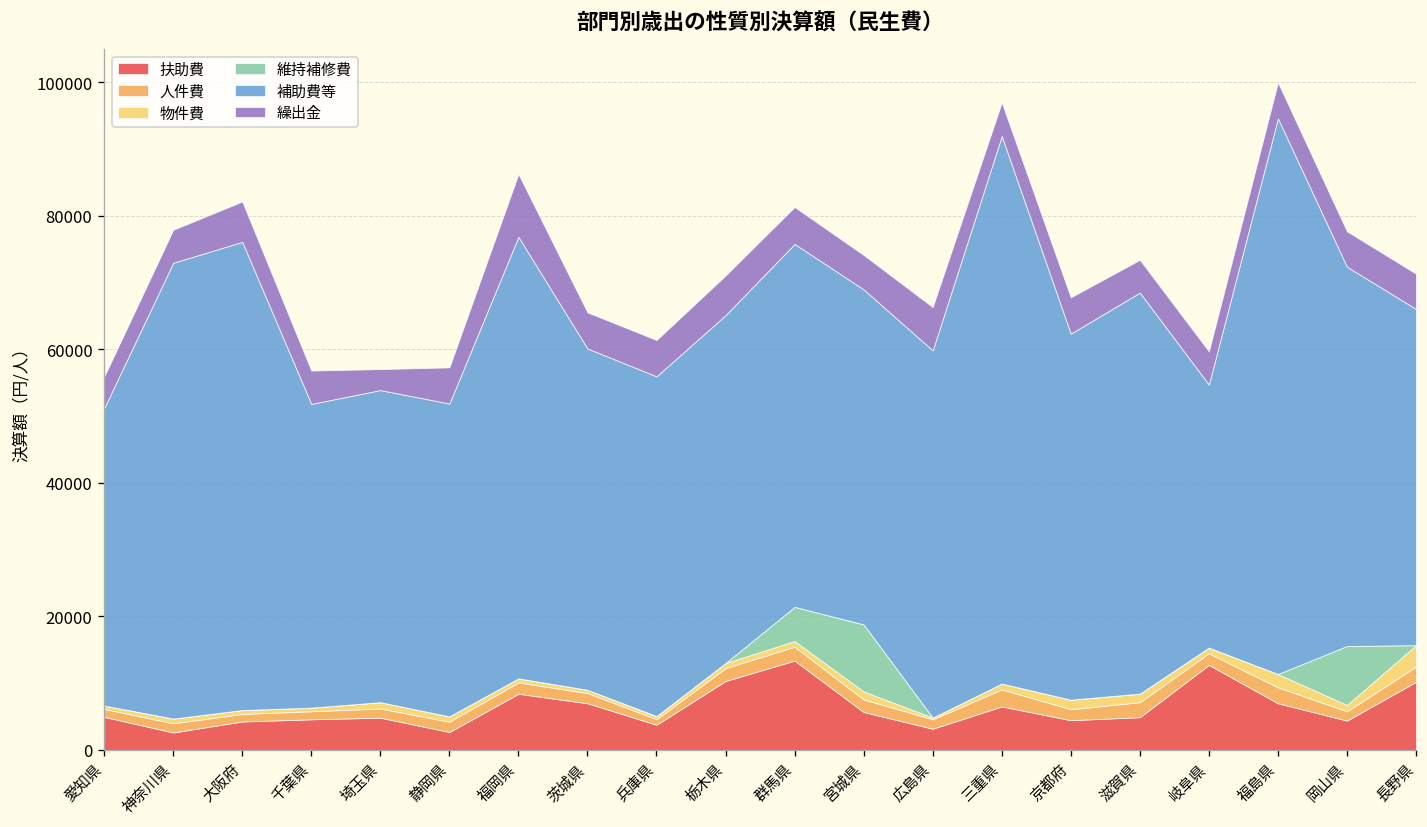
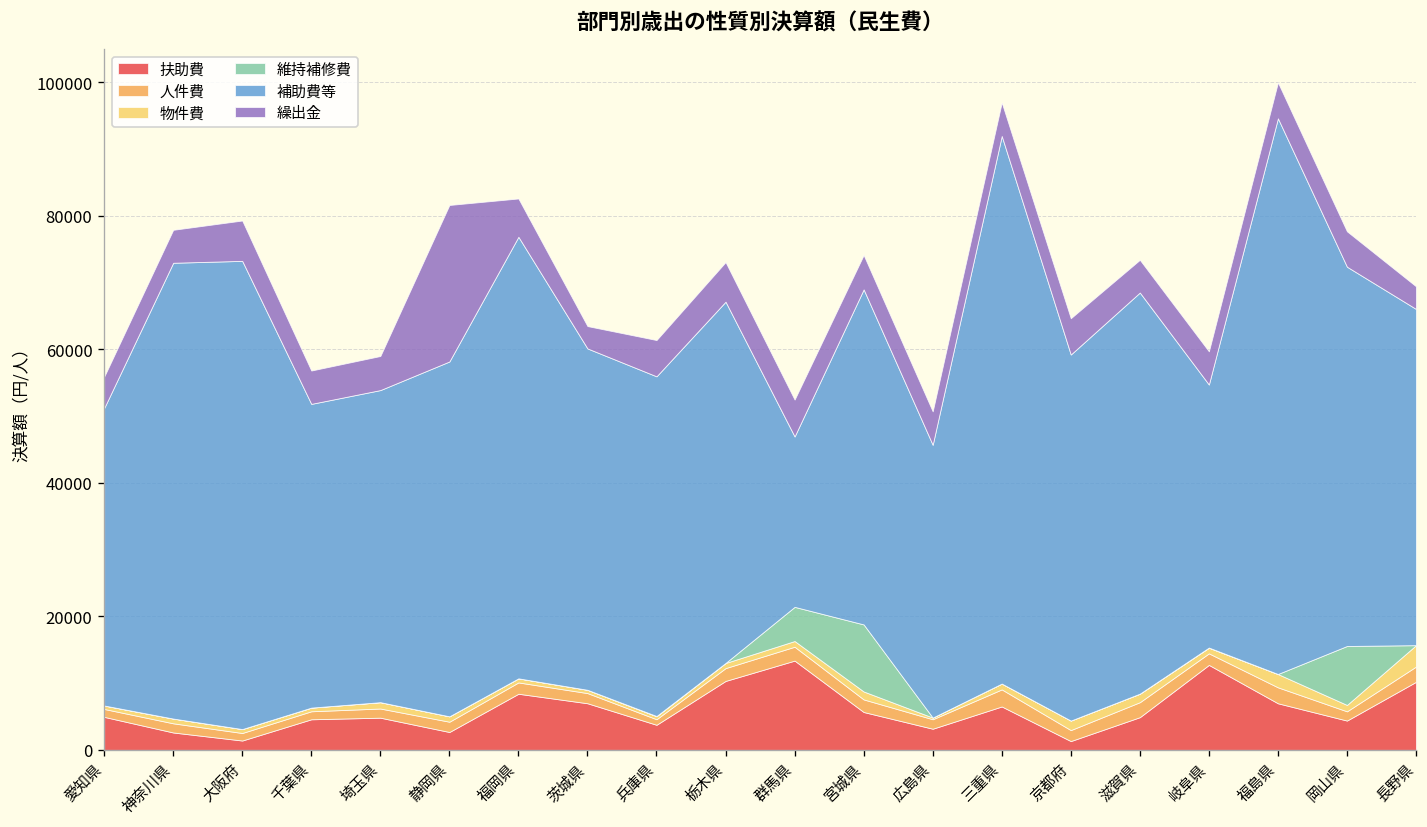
  {
    "扶助費": {
      "愛知県": 5000,
      "神奈川県": 3000,
-     "大阪府": 4000,
+     "大阪府": 1000,
      "千葉県": 5000,
      "埼玉県": 5000,
      "静岡県": 3000,
      "福岡県": 8000,
      "茨城県": 7000,
      "兵庫県": 4000,
      "栃木県": 10000,
      "群馬県": 13000,
      "宮城県": 6000,
      "広島県": 3000,
      "三重県": 7000,
-     "京都府": 4000,
+     "京都府": 1000,
      "滋賀県": 5000,
      "岐阜県": 13000,
      "福島県": 7000,
      "岡山県": 4000,
      "長野県": 10000
    },
    "維持補修費": {
      "群馬県": 5000,
      "宮城県": 10000,
      "岡山県": 9000
    },
    "補助費等": {
      "愛知県": 45000,
      "神奈川県": 68000,
      "大阪府": 70000,
      "千葉県": 45000,
      "埼玉県": 47000,
-     "静岡県": 47000,
+     "静岡県": 53000,
      "福岡県": 66000,
      "茨城県": 51000,
      "兵庫県": 51000,
-     "栃木県": 52000,
-     "群馬県": 54000,
+     "栃木県": 54000,
+     "群馬県": 26000,
      "宮城県": 50000,
-     "広島県": 55000,
+     "広島県": 41000,
      "三重県": 82000,
      "京都府": 55000,
      "滋賀県": 60000,
      "岐阜県": 39000,
      "福島県": 83000,
      "岡山県": 57000,
      "長野県": 50000
    },
    "繰出金": {
      "愛知県": 5000,
      "神奈川県": 5000,
      "大阪府": 6000,
      "千葉県": 5000,
-     "埼玉県": 3000,
-     "静岡県": 5000,
-     "福岡県": 9000,
-     "茨城県": 5000,
+     "埼玉県": 5000,
+     "静岡県": 23000,
+     "福岡県": 6000,
+     "茨城県": 3000,
      "兵庫県": 5000,
      "栃木県": 6000,
      "群馬県": 6000,
      "宮城県": 5000,
-     "広島県": 6000,
+     "広島県": 5000,
      "三重県": 5000,
      "京都府": 5000,
      "滋賀県": 5000,
      "岐阜県": 5000,
      "福島県": 5000,
      "岡山県": 5000,
-     "長野県": 5000
+     "長野県": 3000
    }
  }
